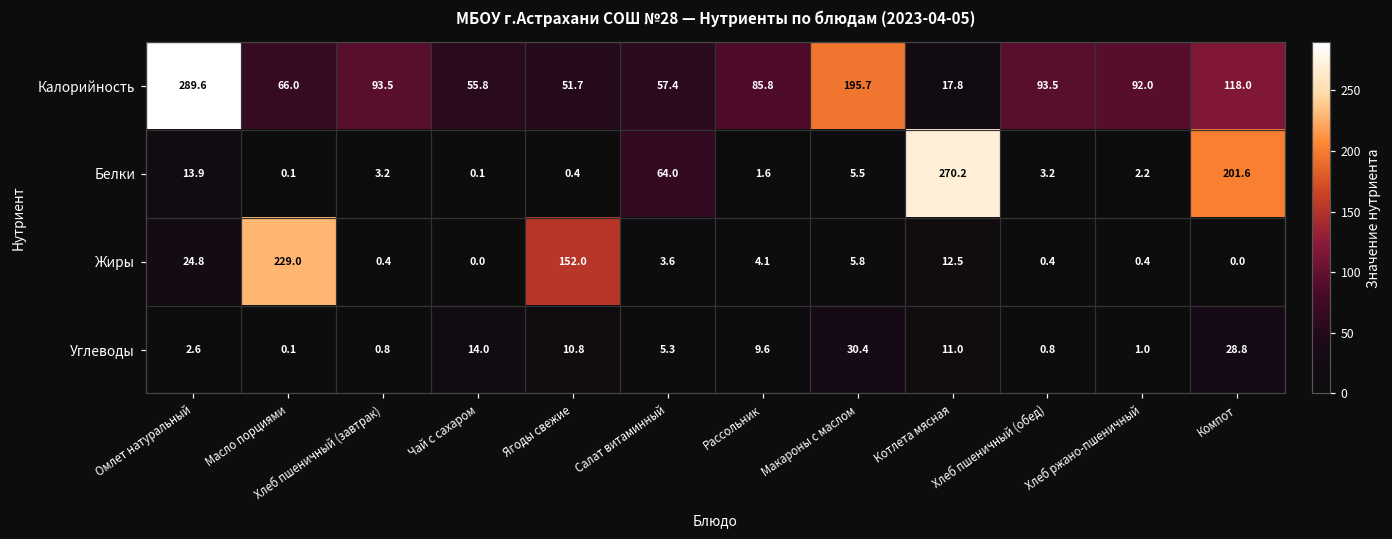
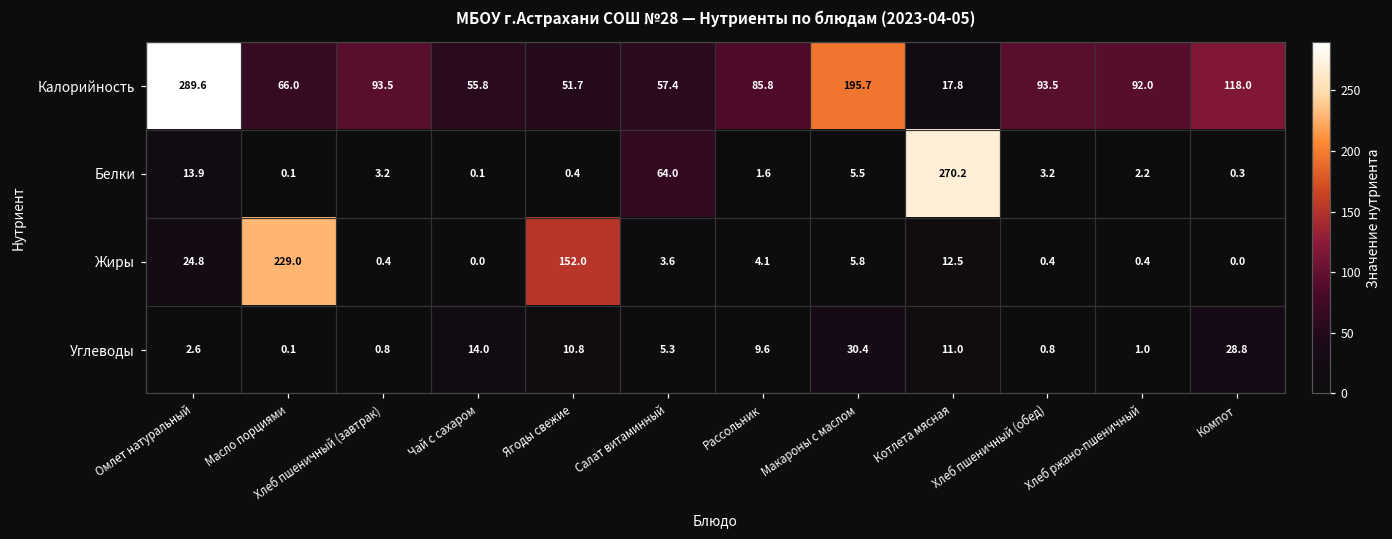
  {
    "Калорийность": {
      "Омлет натуральный": 289.6,
      "Масло порциями": 66.0,
      "Хлеб пшеничный (завтрак)": 93.5,
      "Чай с сахаром": 55.8,
      "Ягоды свежие": 51.7,
      "Салат витаминный": 57.4,
      "Рассольник": 85.8,
      "Макароны с маслом": 195.7,
      "Котлета мясная": 17.8,
      "Хлеб пшеничный (обед)": 93.5,
      "Хлеб ржано-пшеничный": 92.0,
      "Компот": 118.0
    },
    "Белки": {
      "Омлет натуральный": 13.9,
      "Масло порциями": 0.1,
      "Хлеб пшеничный (завтрак)": 3.2,
      "Чай с сахаром": 0.1,
      "Ягоды свежие": 0.4,
      "Салат витаминный": 64.0,
      "Рассольник": 1.6,
      "Макароны с маслом": 5.5,
      "Котлета мясная": 270.2,
      "Хлеб пшеничный (обед)": 3.2,
      "Хлеб ржано-пшеничный": 2.2,
-     "Компот": 201.6
+     "Компот": 0.3
    },
    "Жиры": {
      "Омлет натуральный": 24.8,
      "Масло порциями": 229.0,
      "Хлеб пшеничный (завтрак)": 0.4,
      "Чай с сахаром": 0.0,
      "Ягоды свежие": 152.0,
      "Салат витаминный": 3.6,
      "Рассольник": 4.1,
      "Макароны с маслом": 5.8,
      "Котлета мясная": 12.5,
      "Хлеб пшеничный (обед)": 0.4,
      "Хлеб ржано-пшеничный": 0.4,
      "Компот": 0.0
    },
    "Углеводы": {
      "Омлет натуральный": 2.6,
      "Масло порциями": 0.1,
      "Хлеб пшеничный (завтрак)": 0.8,
      "Чай с сахаром": 14.0,
      "Ягоды свежие": 10.8,
      "Салат витаминный": 5.3,
      "Рассольник": 9.6,
      "Макароны с маслом": 30.4,
      "Котлета мясная": 11.0,
      "Хлеб пшеничный (обед)": 0.8,
      "Хлеб ржано-пшеничный": 1.0,
      "Компот": 28.8
    }
  }
